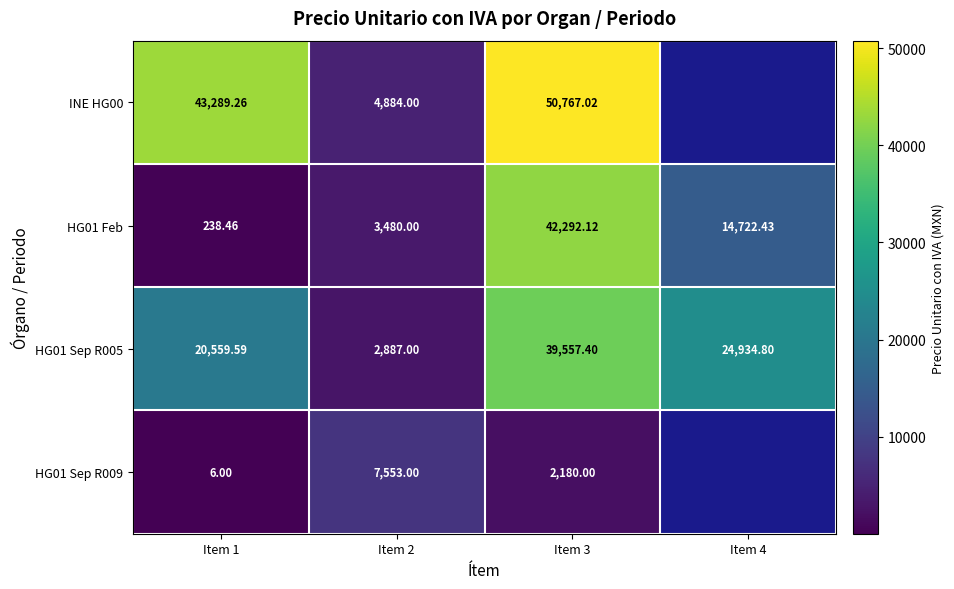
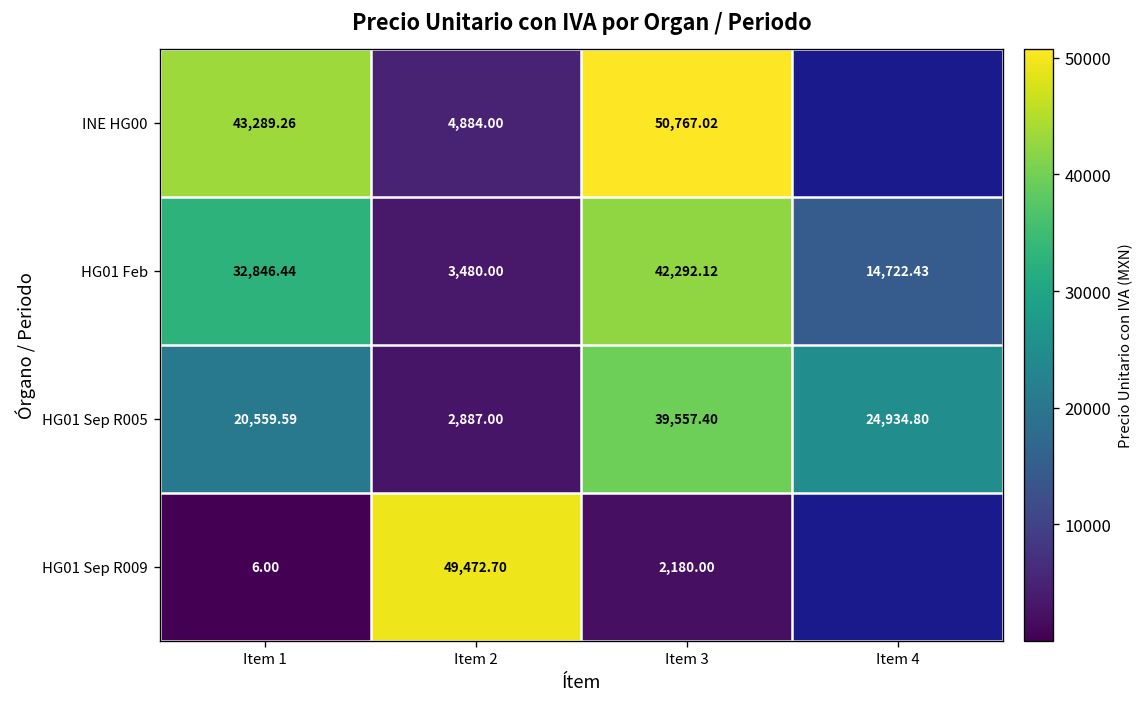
  {
    "INE HG00": {
      "Item 1": "43,289.26",
      "Item 2": "4,884.00",
      "Item 3": "50,767.02"
    },
    "HG01 Feb": {
-     "Item 1": "238.46",
+     "Item 1": "32,846.44",
      "Item 2": "3,480.00",
      "Item 3": "42,292.12",
      "Item 4": "14,722.43"
    },
    "HG01 Sep R005": {
      "Item 1": "20,559.59",
      "Item 2": "2,887.00",
      "Item 3": "39,557.40",
      "Item 4": "24,934.80"
    },
    "HG01 Sep R009": {
      "Item 1": "6.00",
-     "Item 2": "7,553.00",
+     "Item 2": "49,472.70",
      "Item 3": "2,180.00"
    }
  }
